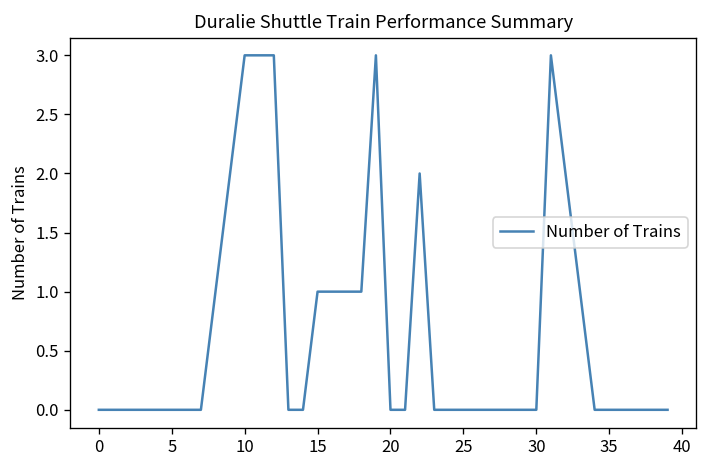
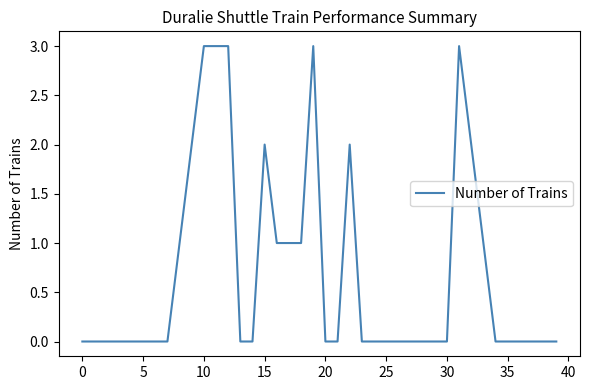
  {
    "0": 0,
    "5": 0,
    "10": 3,
-   "15": 1,
+   "15": 2,
    "20": 0,
    "25": 0,
    "30": 0,
    "35": 0
  }
